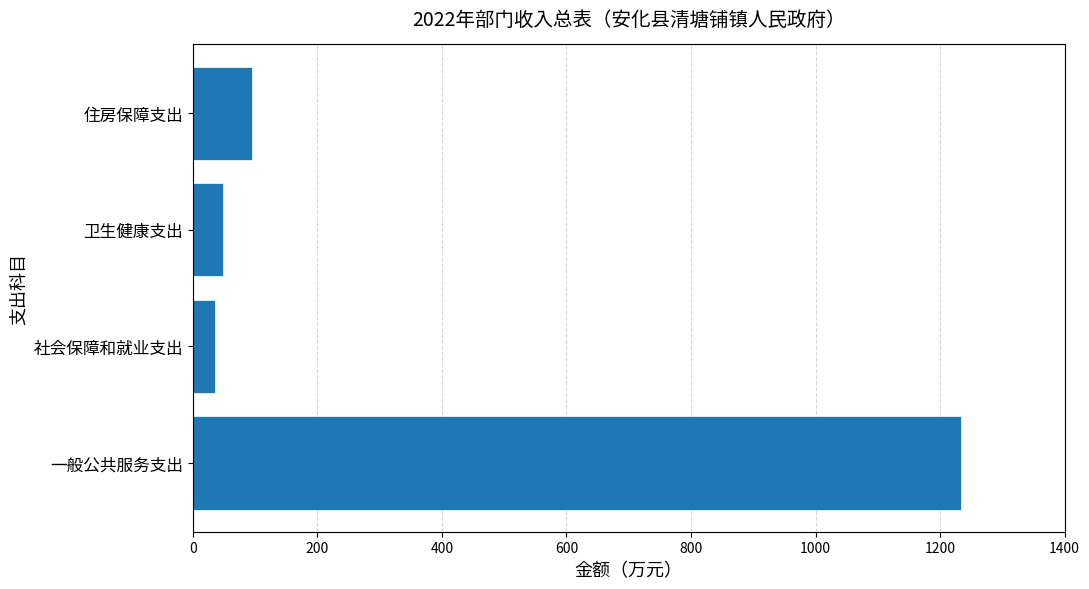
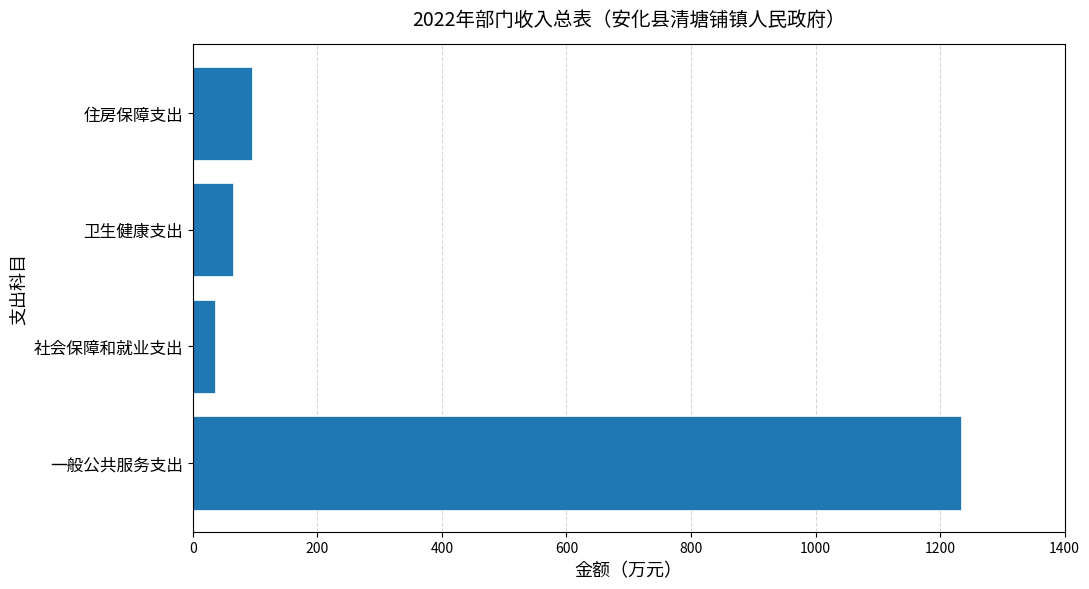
  {
    "住房保障支出": 100,
-   "卫生健康支出": 50,
+   "卫生健康支出": 60,
    "社会保障和就业支出": 40,
    "一般公共服务支出": 1230
  }
